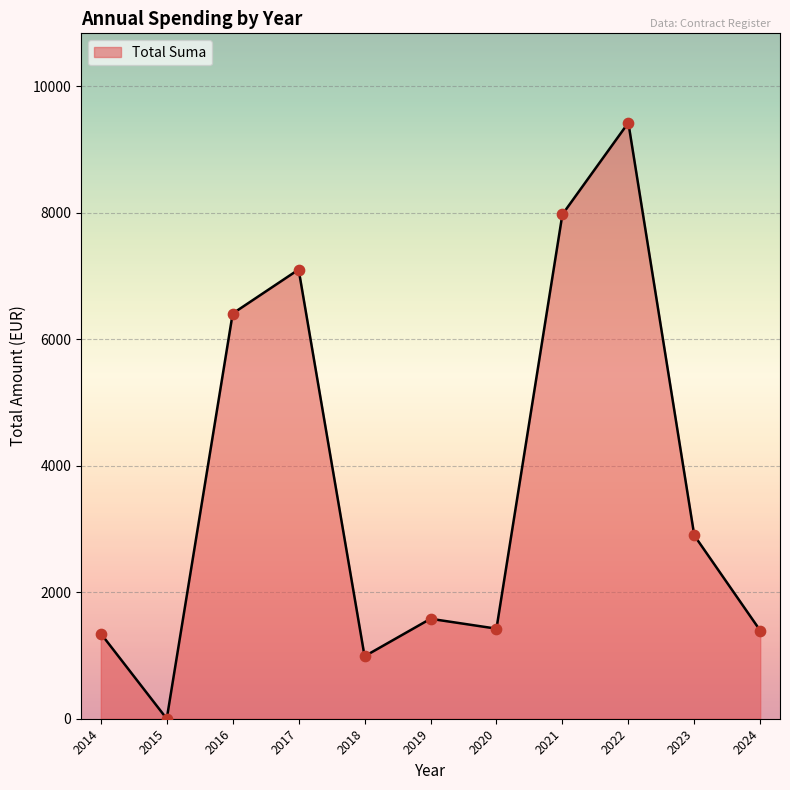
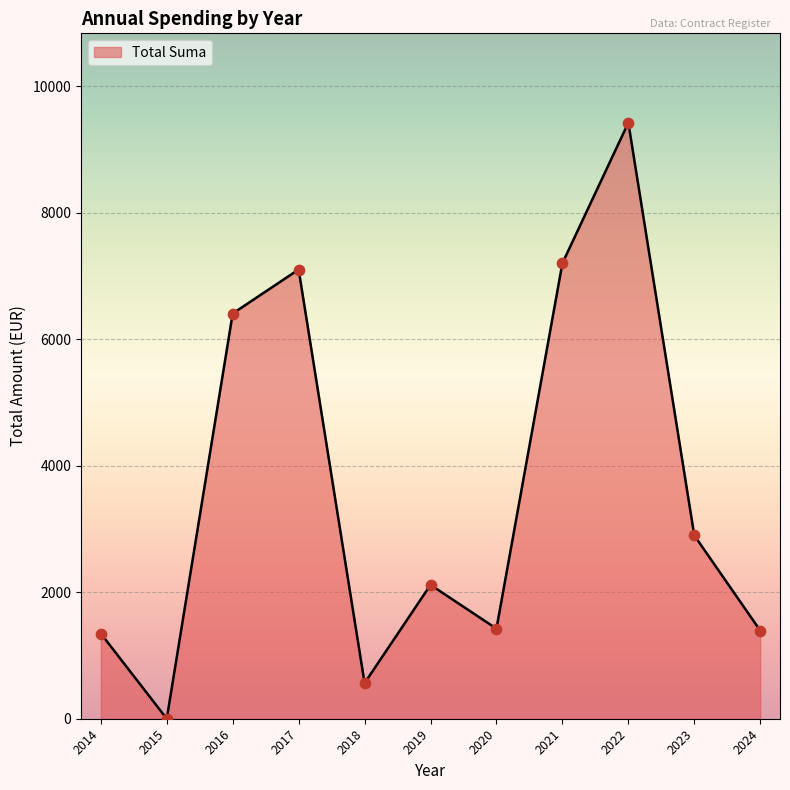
  {
    "2014": 1300,
    "2015": 0,
    "2016": 6400,
    "2017": 7100,
-   "2018": 1000,
-   "2019": 1600,
+   "2018": 600,
+   "2019": 2100,
    "2020": 1400,
-   "2021": 8000,
+   "2021": 7200,
    "2022": 9400,
    "2023": 2900,
    "2024": 1400
  }
